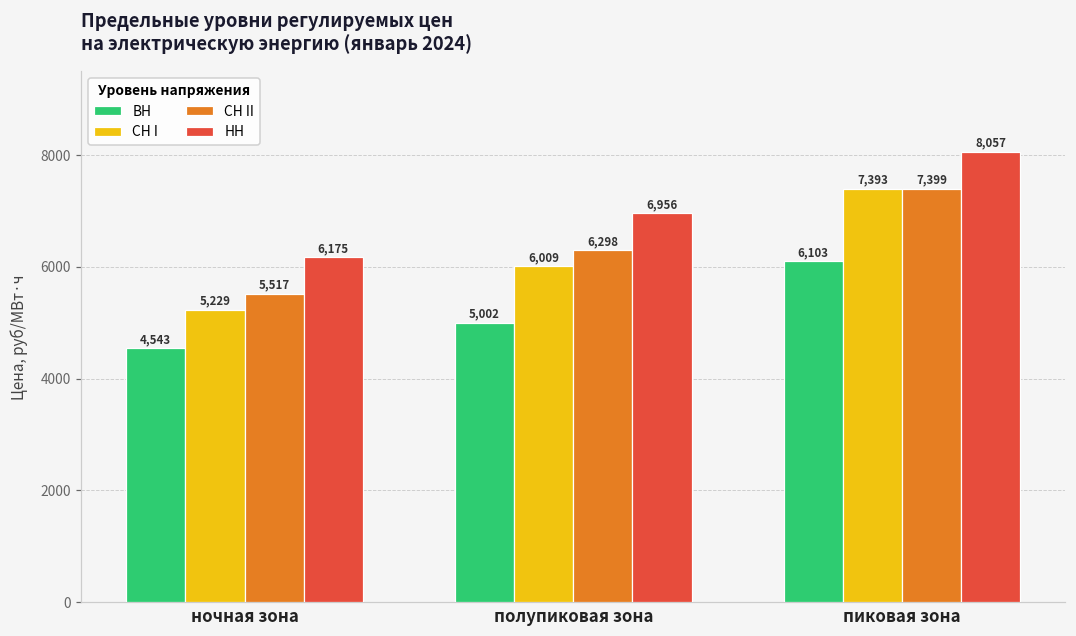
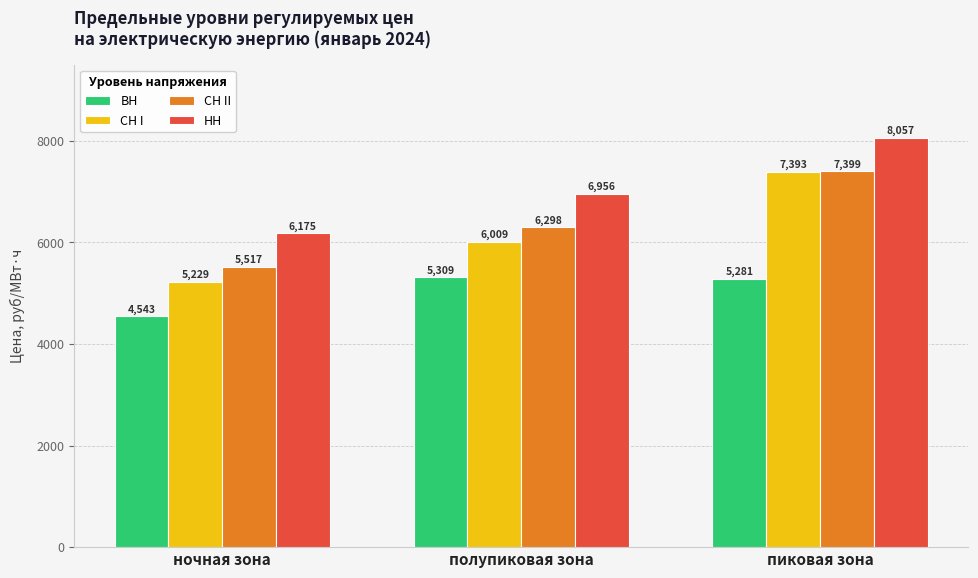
  {
    "ВН": {
      "ночная зона": "4,543",
-     "полупиковая зона": "5,002",
-     "пиковая зона": "6,103"
+     "полупиковая зона": "5,309",
+     "пиковая зона": "5,281"
    },
    "СН I": {
      "ночная зона": "5,229",
      "полупиковая зона": "6,009",
      "пиковая зона": "7,393"
    }
  }
